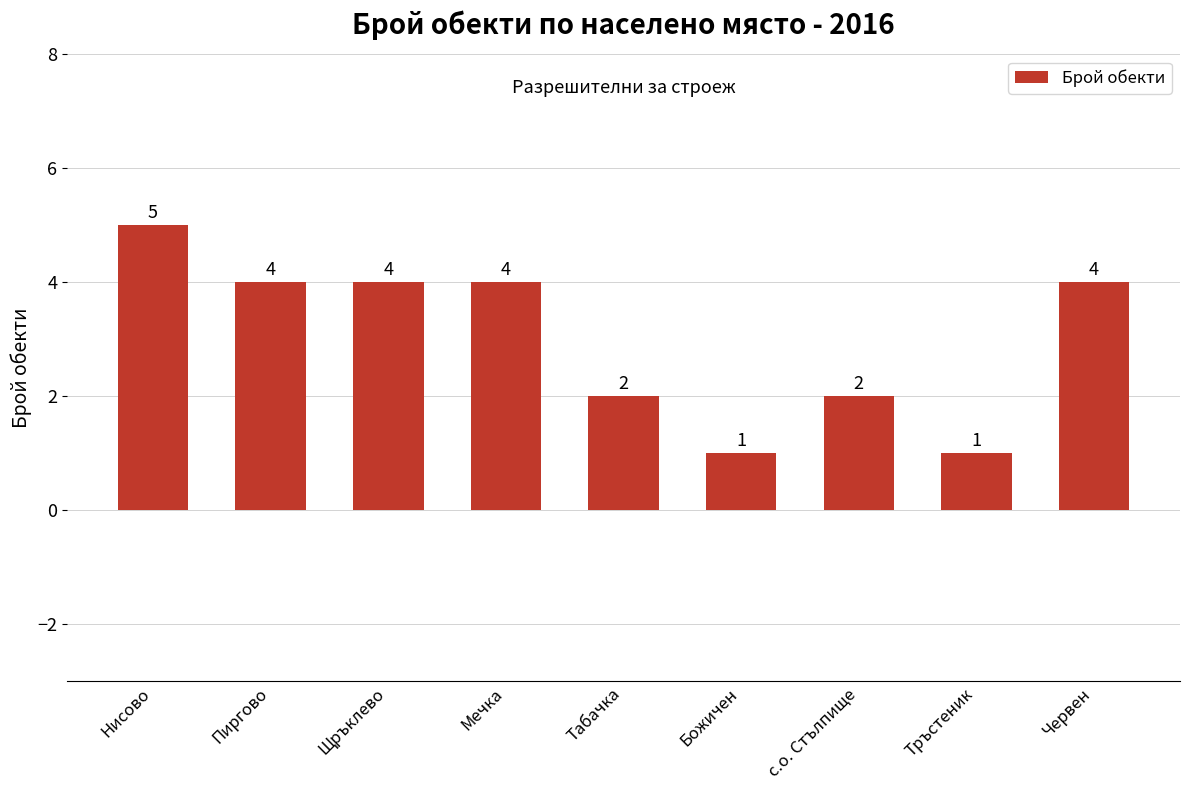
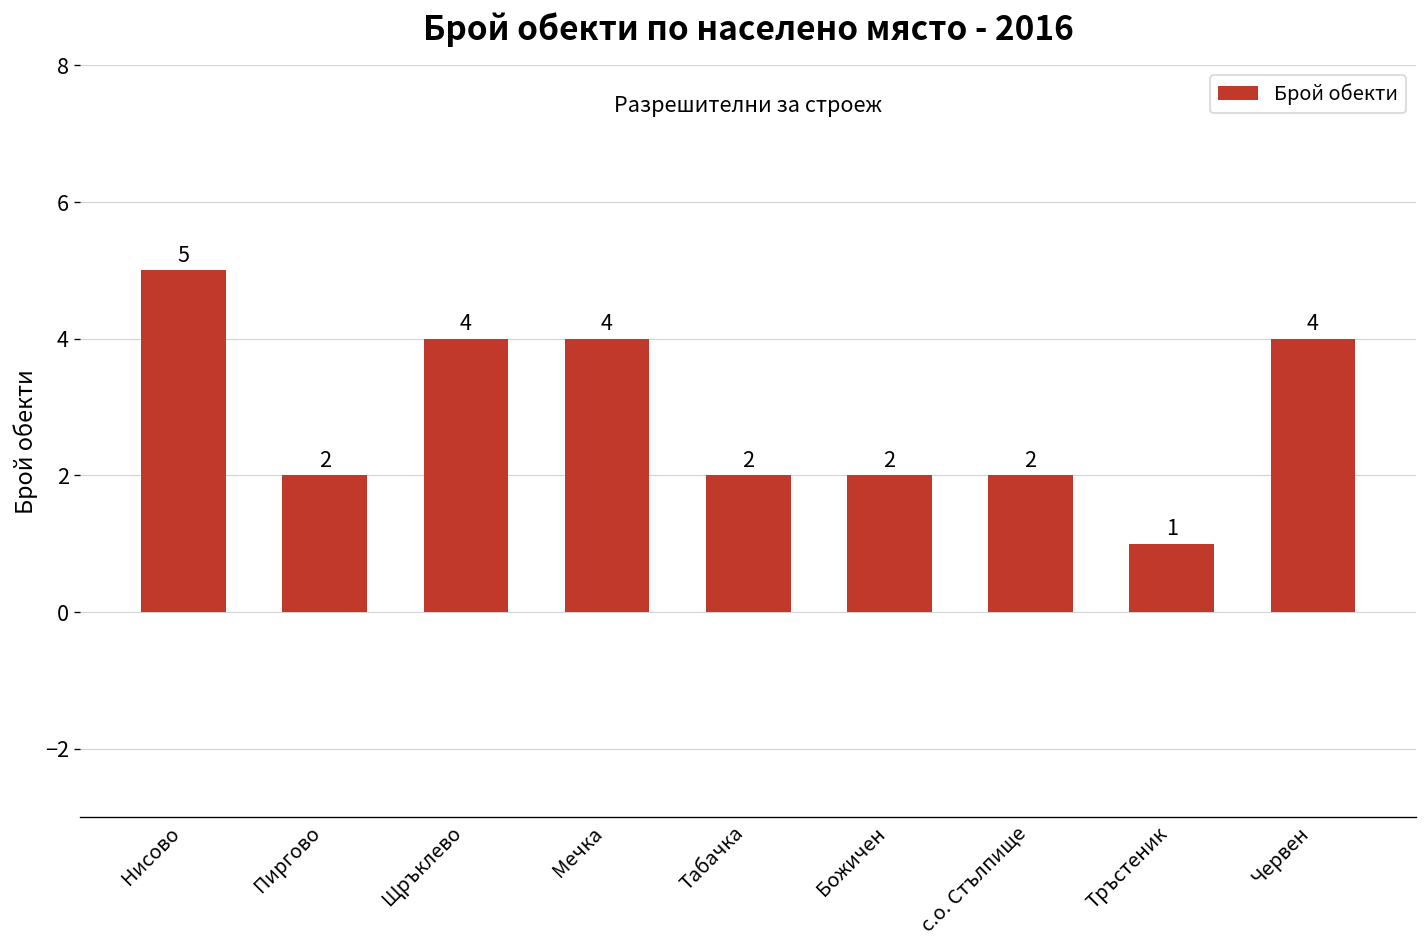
  {
    "Нисово": 5,
-   "Пиргово": 4,
+   "Пиргово": 2,
    "Щръклево": 4,
    "Мечка": 4,
    "Табачка": 2,
-   "Божичен": 1,
+   "Божичен": 2,
    "с.о. Стълпище": 2,
    "Тръстеник": 1,
    "Червен": 4
  }
